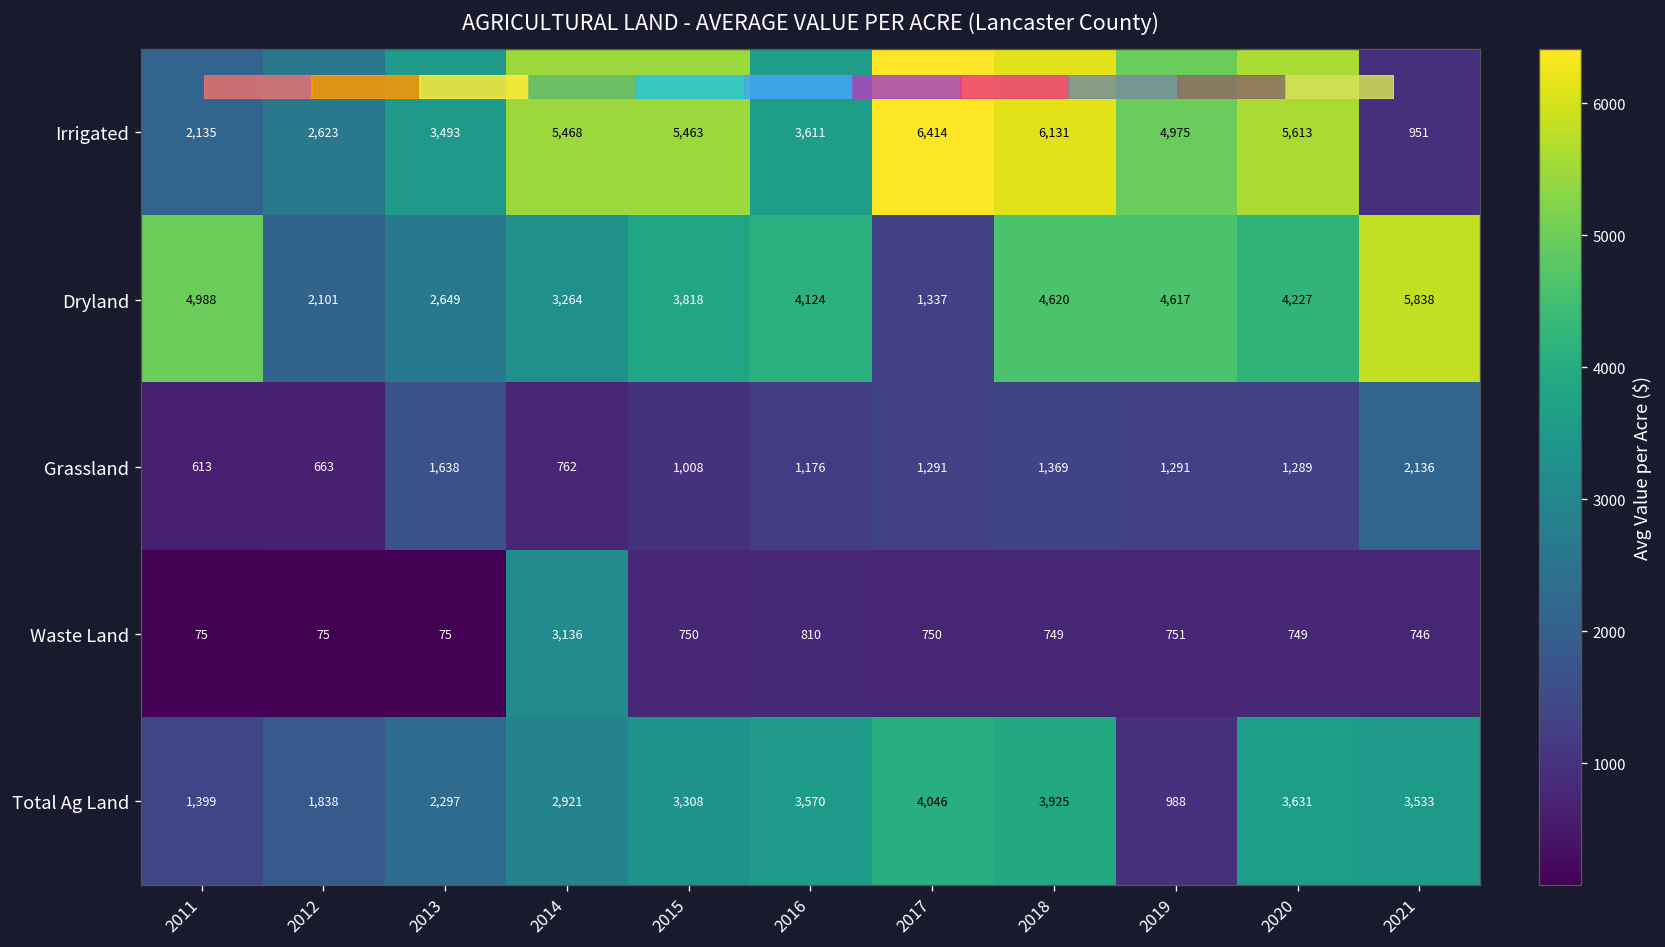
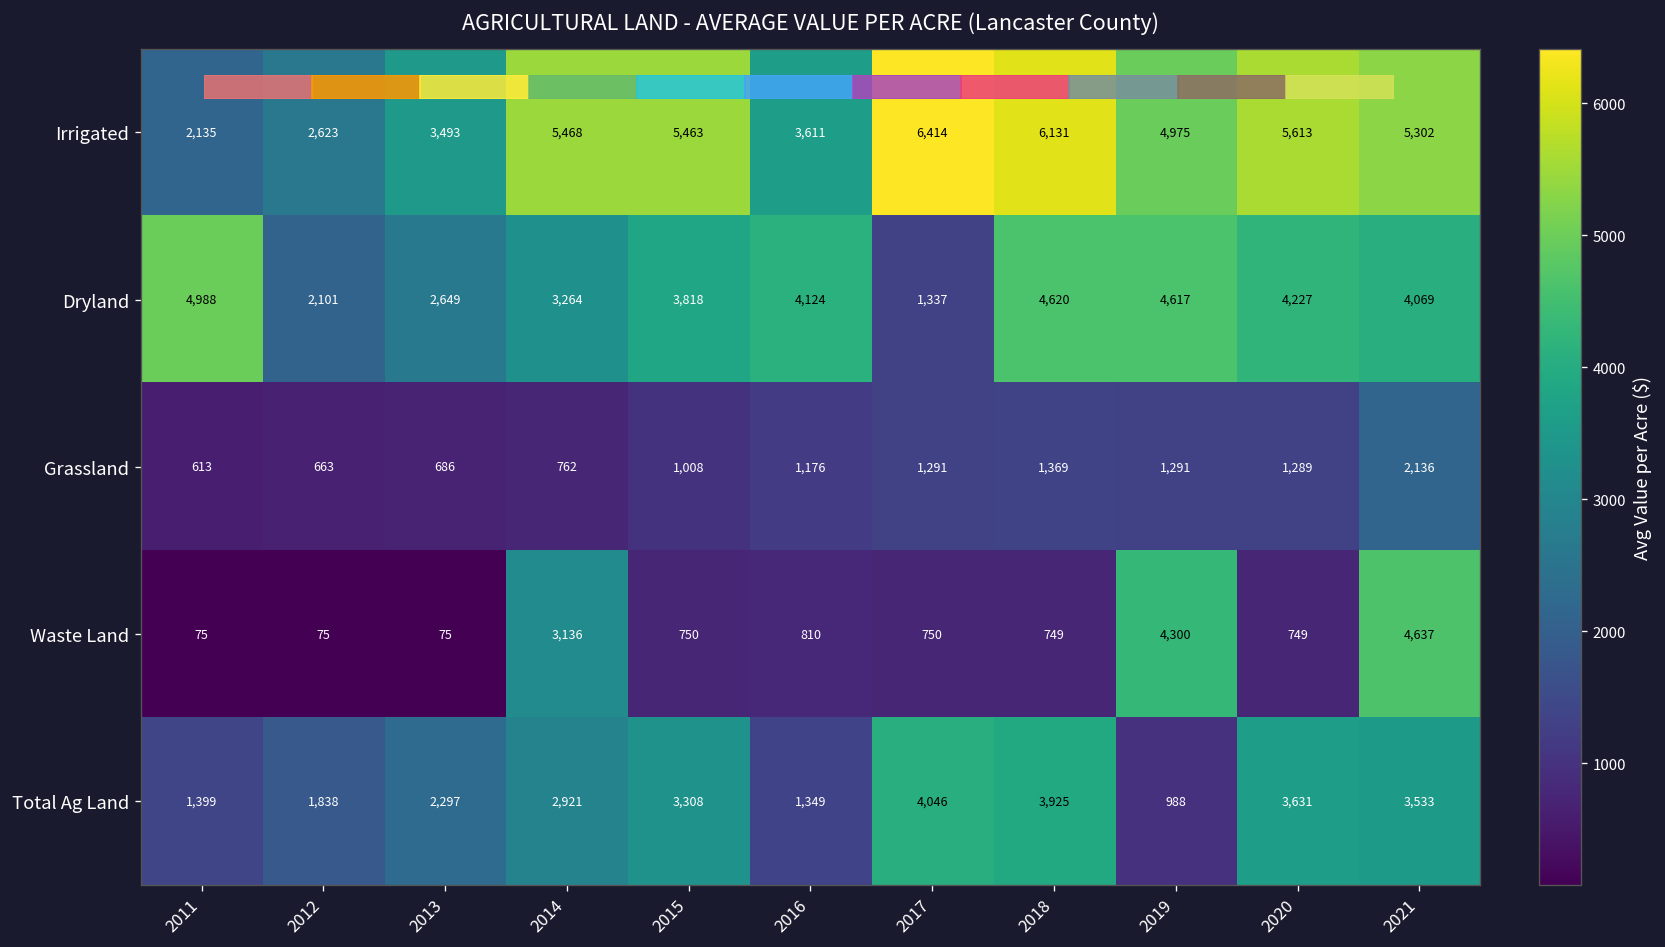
  {
    "Irrigated": {
      "2011": "2,135",
      "2012": "2,623",
      "2013": "3,493",
      "2014": "5,468",
      "2015": "5,463",
      "2016": "3,611",
      "2017": "6,414",
      "2018": "6,131",
      "2019": "4,975",
      "2020": "5,613",
-     "2021": "951"
+     "2021": "5,302"
    },
    "Dryland": {
      "2011": "4,988",
      "2012": "2,101",
      "2013": "2,649",
      "2014": "3,264",
      "2015": "3,818",
      "2016": "4,124",
      "2017": "1,337",
      "2018": "4,620",
      "2019": "4,617",
      "2020": "4,227",
-     "2021": "5,838"
+     "2021": "4,069"
    },
    "Grassland": {
      "2011": "613",
      "2012": "663",
-     "2013": "1,638",
+     "2013": "686",
      "2014": "762",
      "2015": "1,008",
      "2016": "1,176",
      "2017": "1,291",
      "2018": "1,369",
      "2019": "1,291",
      "2020": "1,289",
      "2021": "2,136"
    },
    "Waste Land": {
      "2011": "75",
      "2012": "75",
      "2013": "75",
      "2014": "3,136",
      "2015": "750",
      "2016": "810",
      "2017": "750",
      "2018": "749",
-     "2019": "751",
+     "2019": "4,300",
      "2020": "749",
-     "2021": "746"
+     "2021": "4,637"
    },
    "Total Ag Land": {
      "2011": "1,399",
      "2012": "1,838",
      "2013": "2,297",
      "2014": "2,921",
      "2015": "3,308",
-     "2016": "3,570",
+     "2016": "1,349",
      "2017": "4,046",
      "2018": "3,925",
      "2019": "988",
      "2020": "3,631",
      "2021": "3,533"
    }
  }
